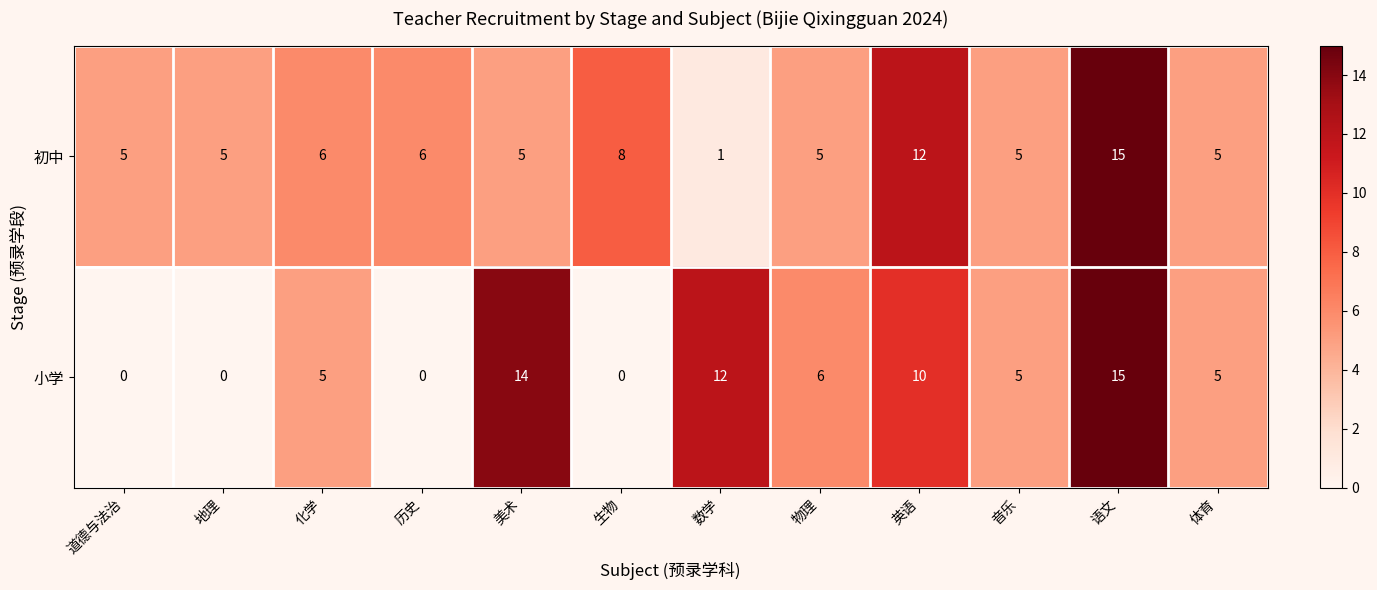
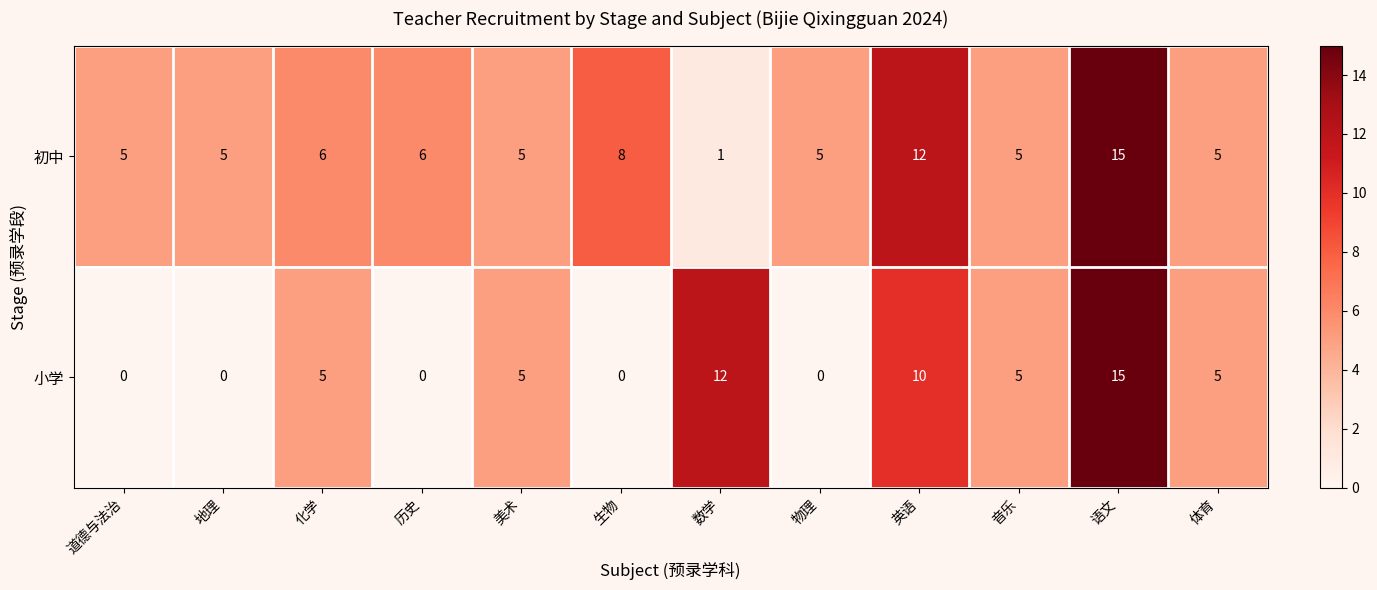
  {
    "初中": {
      "道德与法治": 5,
      "地理": 5,
      "化学": 6,
      "历史": 6,
      "美术": 5,
      "生物": 8,
      "数学": 1,
      "物理": 5,
      "英语": 12,
      "音乐": 5,
      "语文": 15,
      "体育": 5
    },
    "小学": {
      "道德与法治": 0,
      "地理": 0,
      "化学": 5,
      "历史": 0,
-     "美术": 14,
+     "美术": 5,
      "生物": 0,
      "数学": 12,
-     "物理": 6,
+     "物理": 0,
      "英语": 10,
      "音乐": 5,
      "语文": 15,
      "体育": 5
    }
  }
